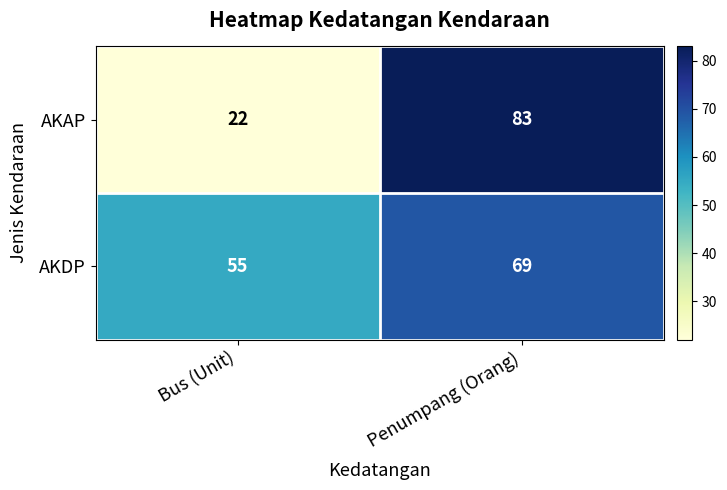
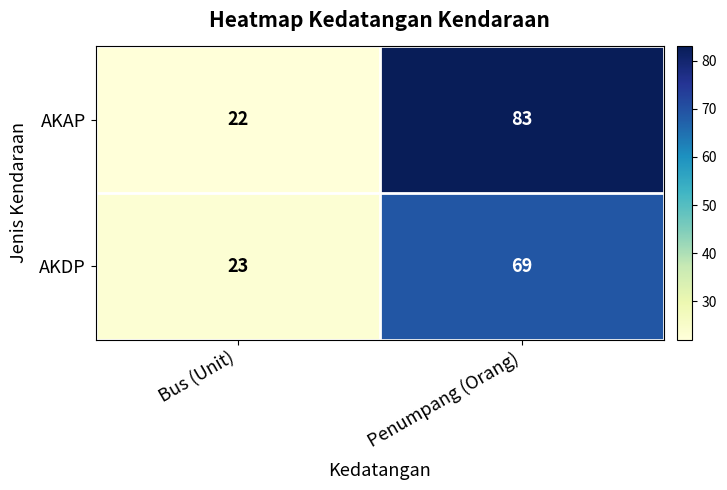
  {
    "AKAP": {
      "Bus (Unit)": 22,
      "Penumpang (Orang)": 83
    },
    "AKDP": {
-     "Bus (Unit)": 55,
+     "Bus (Unit)": 23,
      "Penumpang (Orang)": 69
    }
  }
